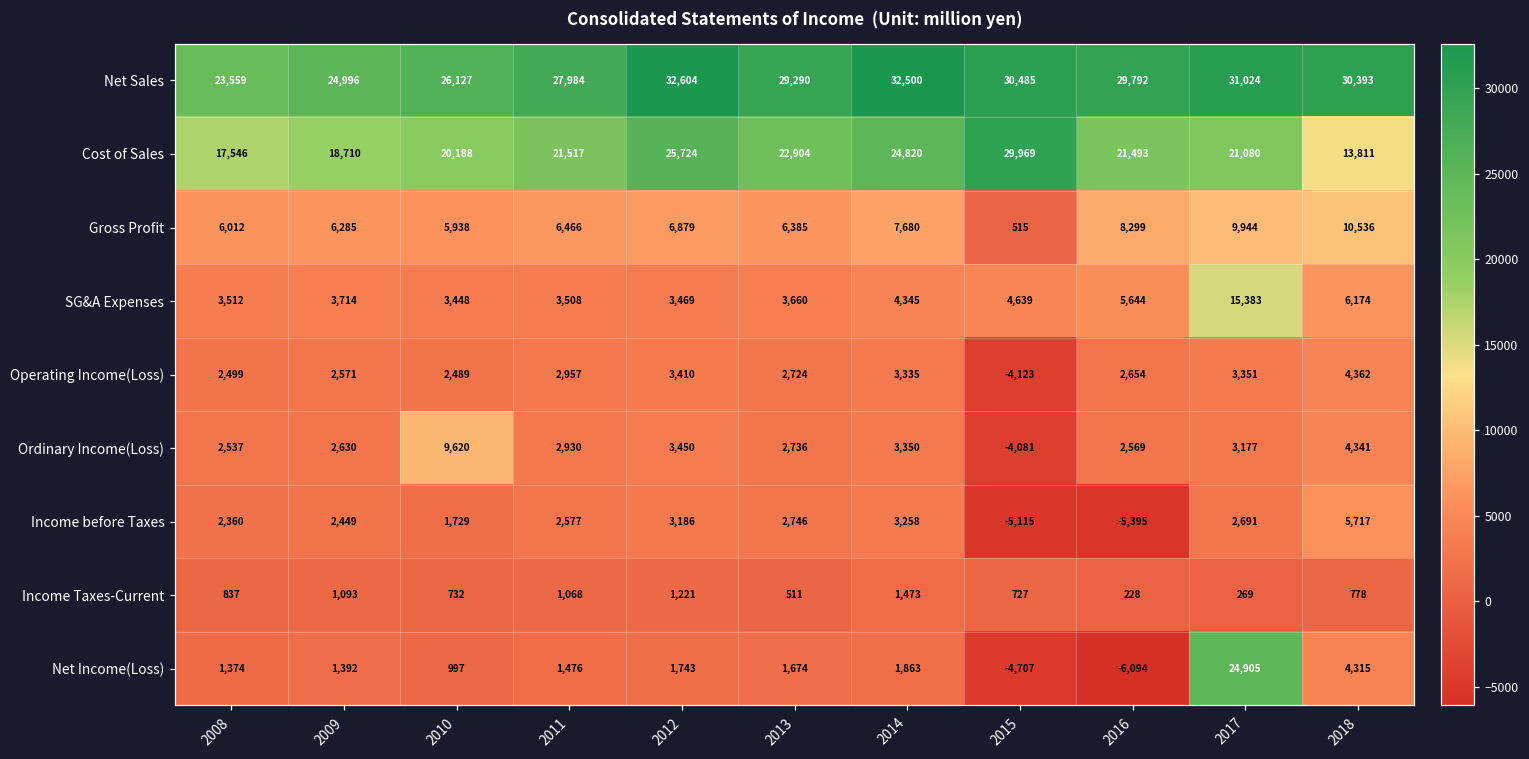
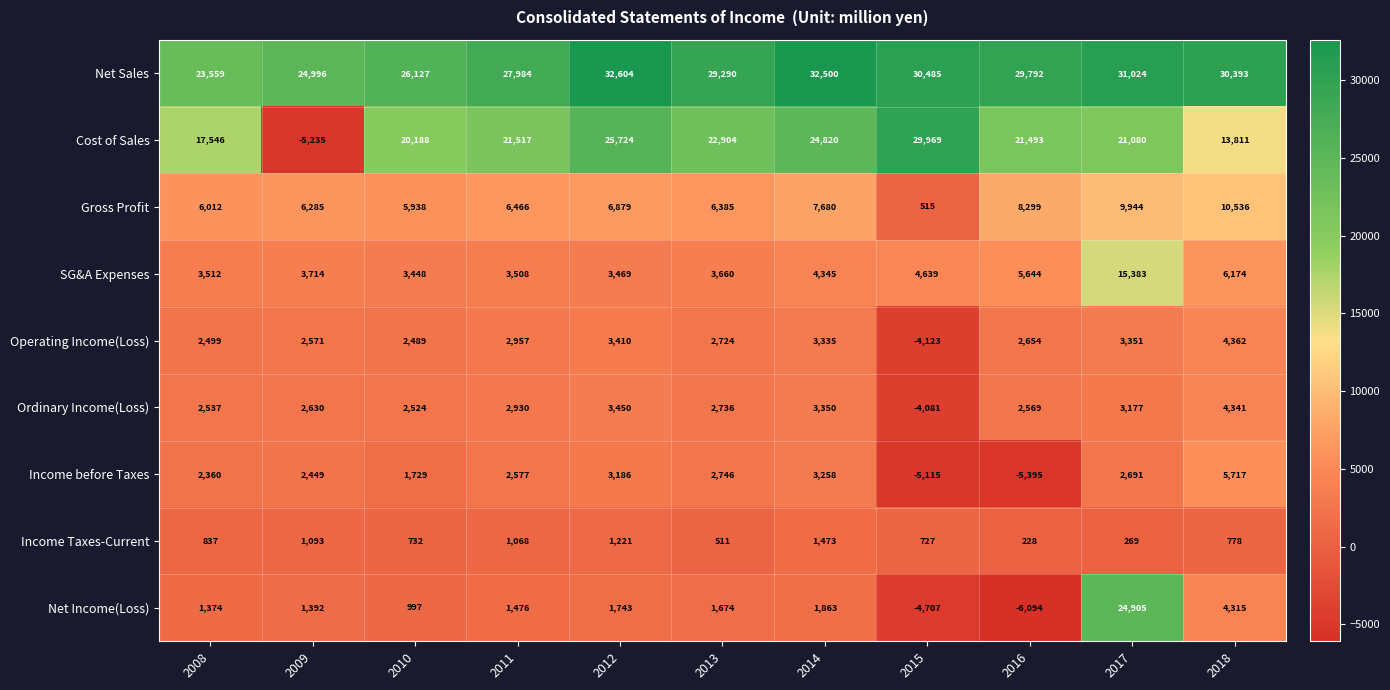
  {
    "Net Sales": {
      "2008": "23,559",
      "2009": "24,996",
      "2010": "26,127",
      "2011": "27,984",
      "2012": "32,604",
      "2013": "29,290",
      "2014": "32,500",
      "2015": "30,485",
      "2016": "29,792",
      "2017": "31,024",
      "2018": "30,393"
    },
    "Cost of Sales": {
      "2008": "17,546",
-     "2009": "18,710",
+     "2009": "-5,235",
      "2010": "20,188",
      "2011": "21,517",
      "2012": "25,724",
      "2013": "22,904",
      "2014": "24,820",
      "2015": "29,969",
      "2016": "21,493",
      "2017": "21,080",
      "2018": "13,811"
    },
    "Gross Profit": {
      "2008": "6,012",
      "2009": "6,285",
      "2010": "5,938",
      "2011": "6,466",
      "2012": "6,879",
      "2013": "6,385",
      "2014": "7,680",
      "2015": "515",
      "2016": "8,299",
      "2017": "9,944",
      "2018": "10,536"
    },
    "SG&A Expenses": {
      "2008": "3,512",
      "2009": "3,714",
      "2010": "3,448",
      "2011": "3,508",
      "2012": "3,469",
      "2013": "3,660",
      "2014": "4,345",
      "2015": "4,639",
      "2016": "5,644",
      "2017": "15,383",
      "2018": "6,174"
    },
    "Operating Income(Loss)": {
      "2008": "2,499",
      "2009": "2,571",
      "2010": "2,489",
      "2011": "2,957",
      "2012": "3,410",
      "2013": "2,724",
      "2014": "3,335",
      "2015": "-4,123",
      "2016": "2,654",
      "2017": "3,351",
      "2018": "4,362"
    },
    "Ordinary Income(Loss)": {
      "2008": "2,537",
      "2009": "2,630",
-     "2010": "9,620",
+     "2010": "2,524",
      "2011": "2,930",
      "2012": "3,450",
      "2013": "2,736",
      "2014": "3,350",
      "2015": "-4,081",
      "2016": "2,569",
      "2017": "3,177",
      "2018": "4,341"
    },
    "Income before Taxes": {
      "2008": "2,360",
      "2009": "2,449",
      "2010": "1,729",
      "2011": "2,577",
      "2012": "3,186",
      "2013": "2,746",
      "2014": "3,258",
      "2015": "-5,115",
      "2016": "-5,395",
      "2017": "2,691",
      "2018": "5,717"
    },
    "Income Taxes-Current": {
      "2008": "837",
      "2009": "1,093",
      "2010": "732",
      "2011": "1,068",
      "2012": "1,221",
      "2013": "511",
      "2014": "1,473",
      "2015": "727",
      "2016": "228",
      "2017": "269",
      "2018": "778"
    },
    "Net Income(Loss)": {
      "2008": "1,374",
      "2009": "1,392",
      "2010": "997",
      "2011": "1,476",
      "2012": "1,743",
      "2013": "1,674",
      "2014": "1,863",
      "2015": "-4,707",
      "2016": "-6,094",
      "2017": "24,905",
      "2018": "4,315"
    }
  }
